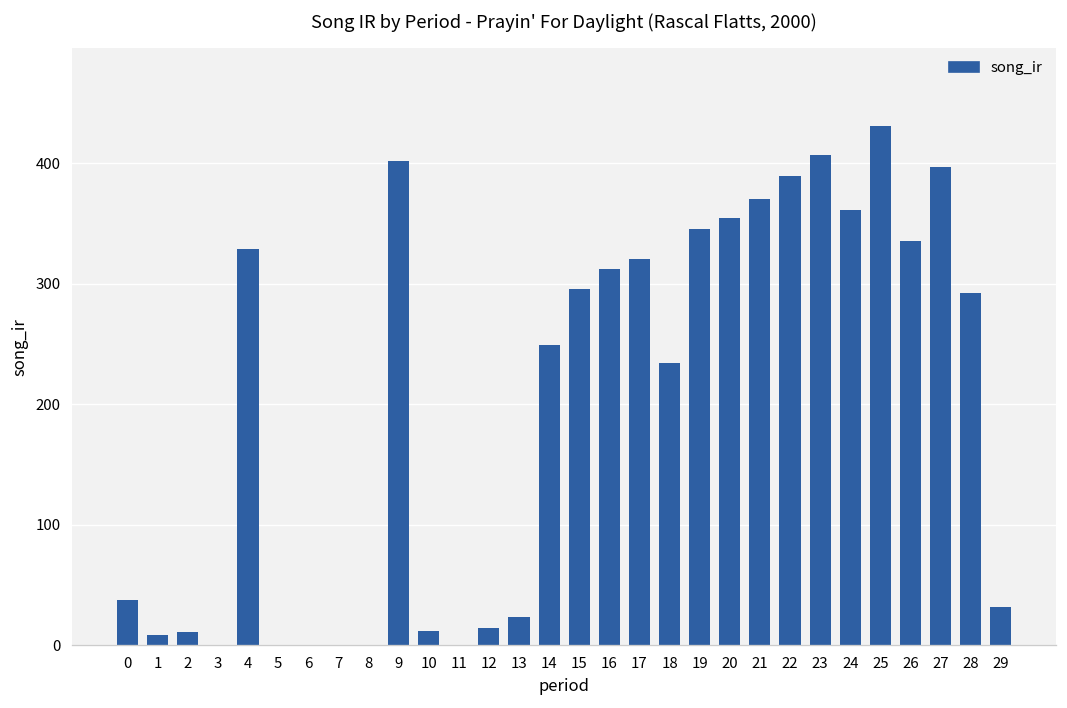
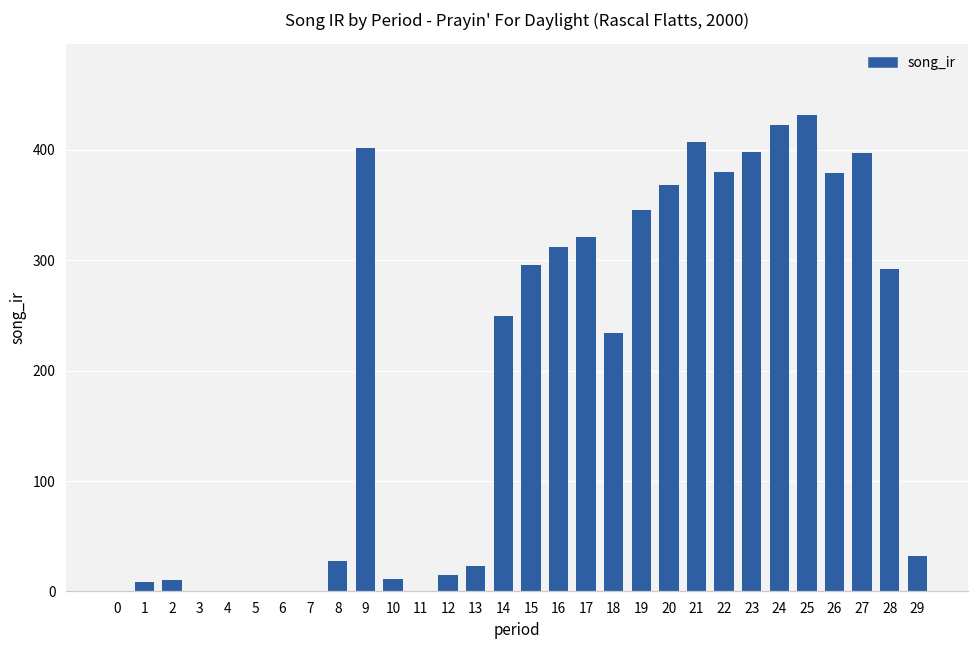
  {
-   "0": 38,
+   "0": 0,
    "1": 9,
    "2": 11,
    "3": 0,
-   "4": 329,
+   "4": 0,
    "5": 0,
    "6": 0,
    "7": 0,
-   "8": 0,
+   "8": 27,
    "9": 402,
    "10": 12,
    "11": 0,
    "12": 15,
    "13": 23,
    "14": 249,
    "15": 296,
    "16": 312,
    "17": 321,
    "18": 234,
    "19": 346,
-   "20": 355,
-   "21": 371,
-   "22": 389,
-   "23": 406,
-   "24": 361,
+   "20": 368,
+   "21": 407,
+   "22": 380,
+   "23": 397,
+   "24": 422,
    "25": 431,
-   "26": 335,
+   "26": 379,
    "27": 397,
    "28": 292,
    "29": 32
  }
